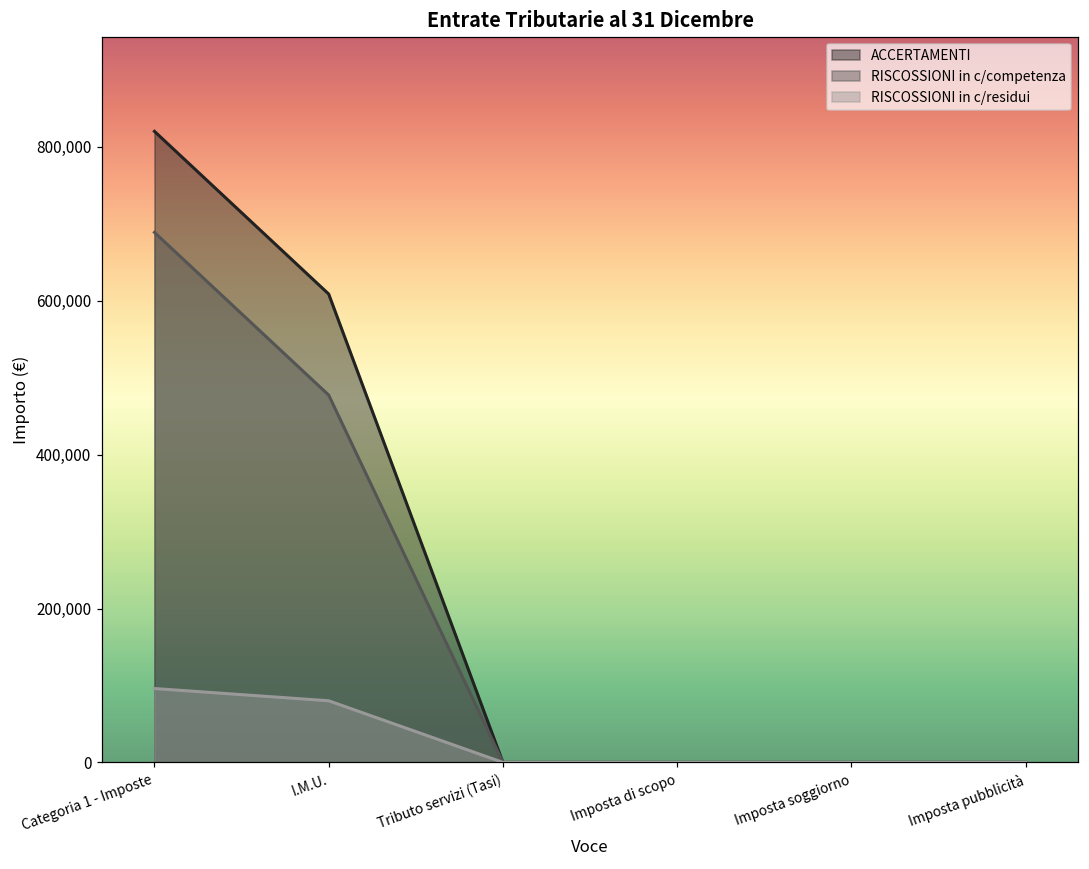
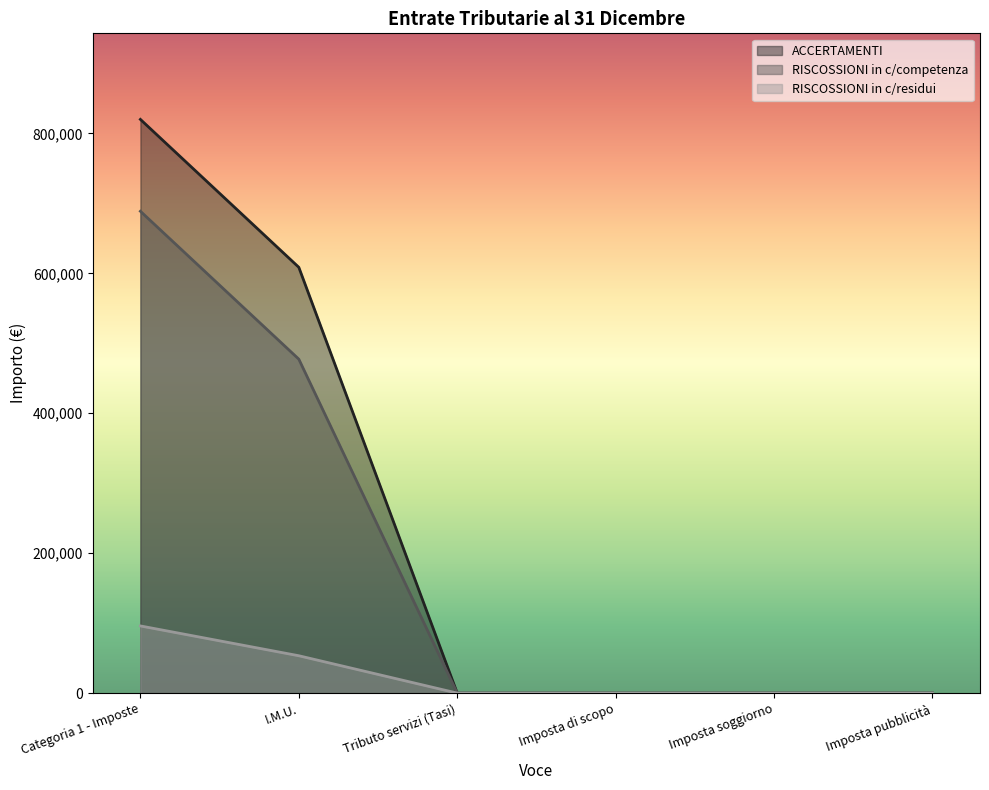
  {
    "RISCOSSIONI in c/residui": {
      "Categoria 1 - Imposte": "100,000",
-     "I.M.U.": "80,000"
+     "I.M.U.": "50,000"
    }
  }
